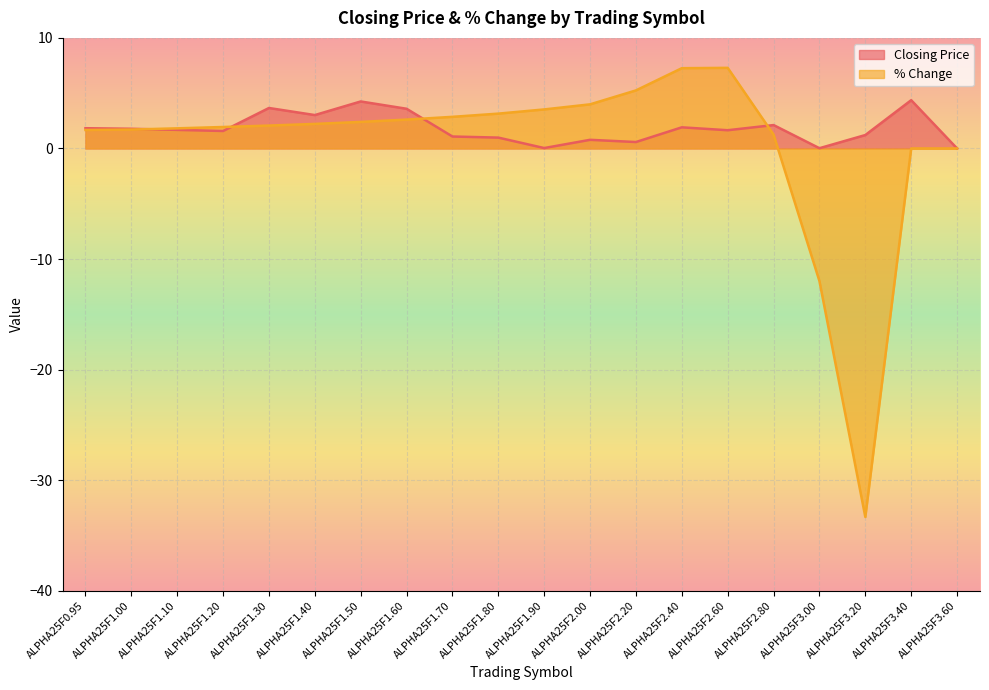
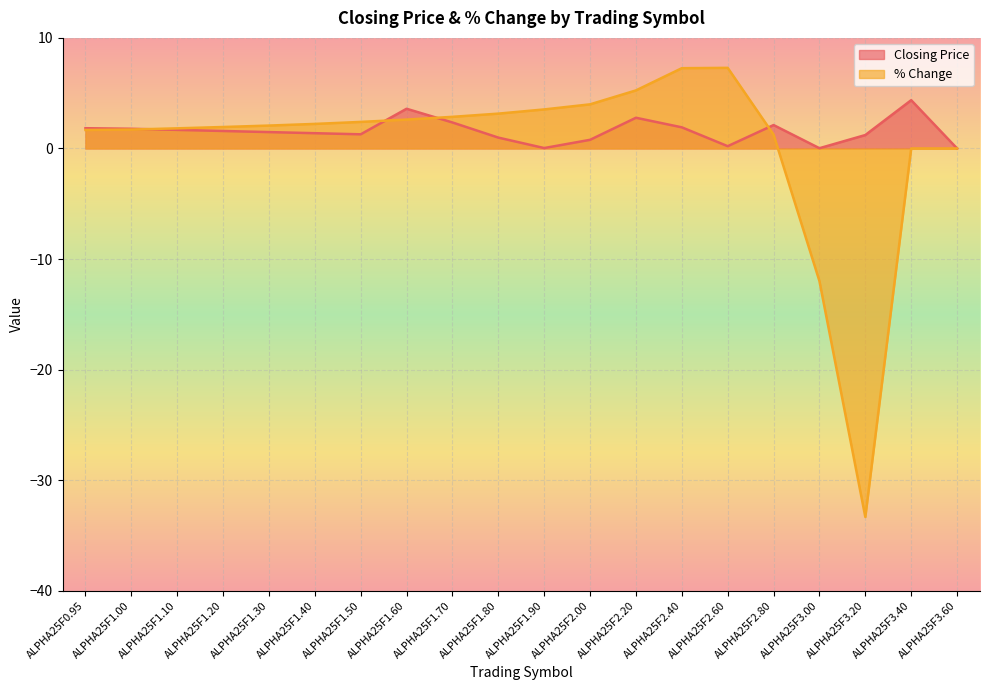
  {
    "Closing Price": {
      "ALPHA25F1.20": 1.6,
-     "ALPHA25F1.30": 3.7,
-     "ALPHA25F1.40": 3.0,
-     "ALPHA25F1.50": 4.3,
+     "ALPHA25F1.30": 1.5,
+     "ALPHA25F1.40": 1.4,
+     "ALPHA25F1.50": 1.3,
      "ALPHA25F1.60": 3.6,
-     "ALPHA25F1.70": 1.1,
+     "ALPHA25F1.70": 2.4,
      "ALPHA25F1.80": 1.0,
      "ALPHA25F1.90": 0.0,
      "ALPHA25F2.00": 0.8,
-     "ALPHA25F2.20": 0.6,
+     "ALPHA25F2.20": 2.8,
      "ALPHA25F2.40": 1.9,
-     "ALPHA25F2.60": 1.6,
+     "ALPHA25F2.60": 0.2,
      "ALPHA25F2.80": 2.1,
      "ALPHA25F3.20": 1.2,
      "ALPHA25F3.40": 4.4
    }
  }
